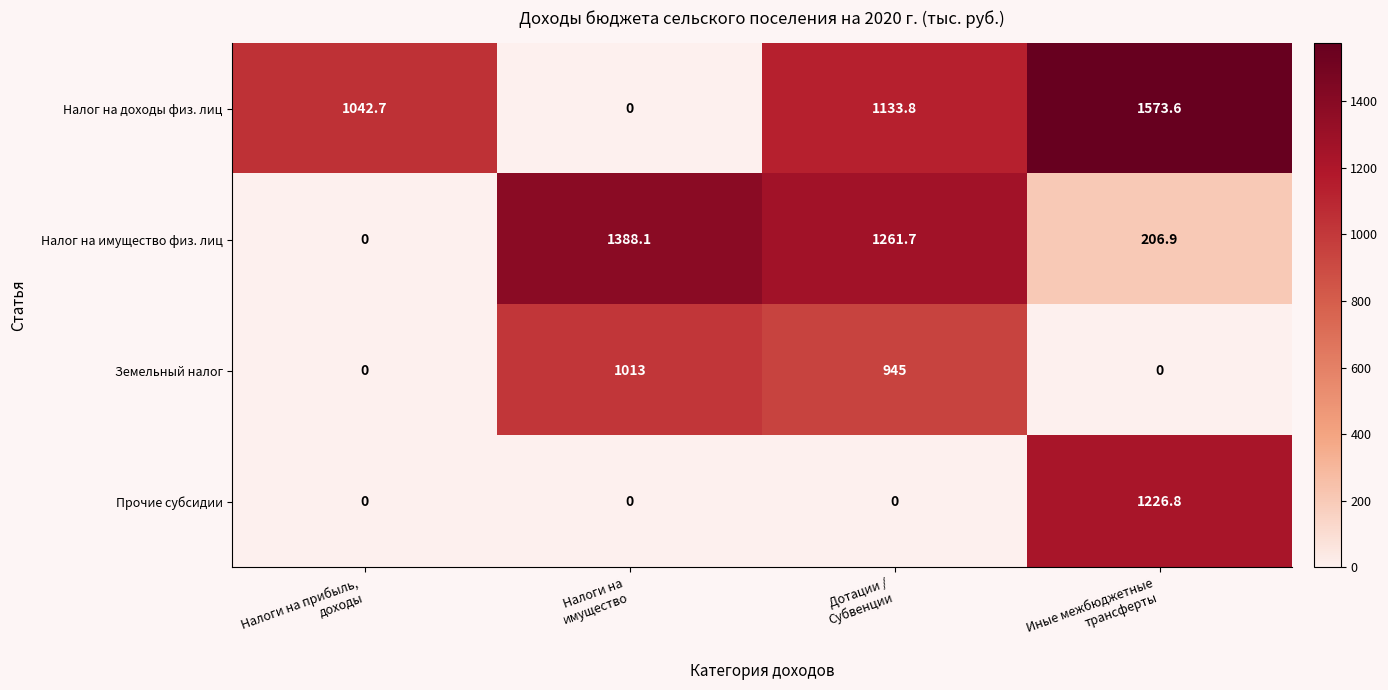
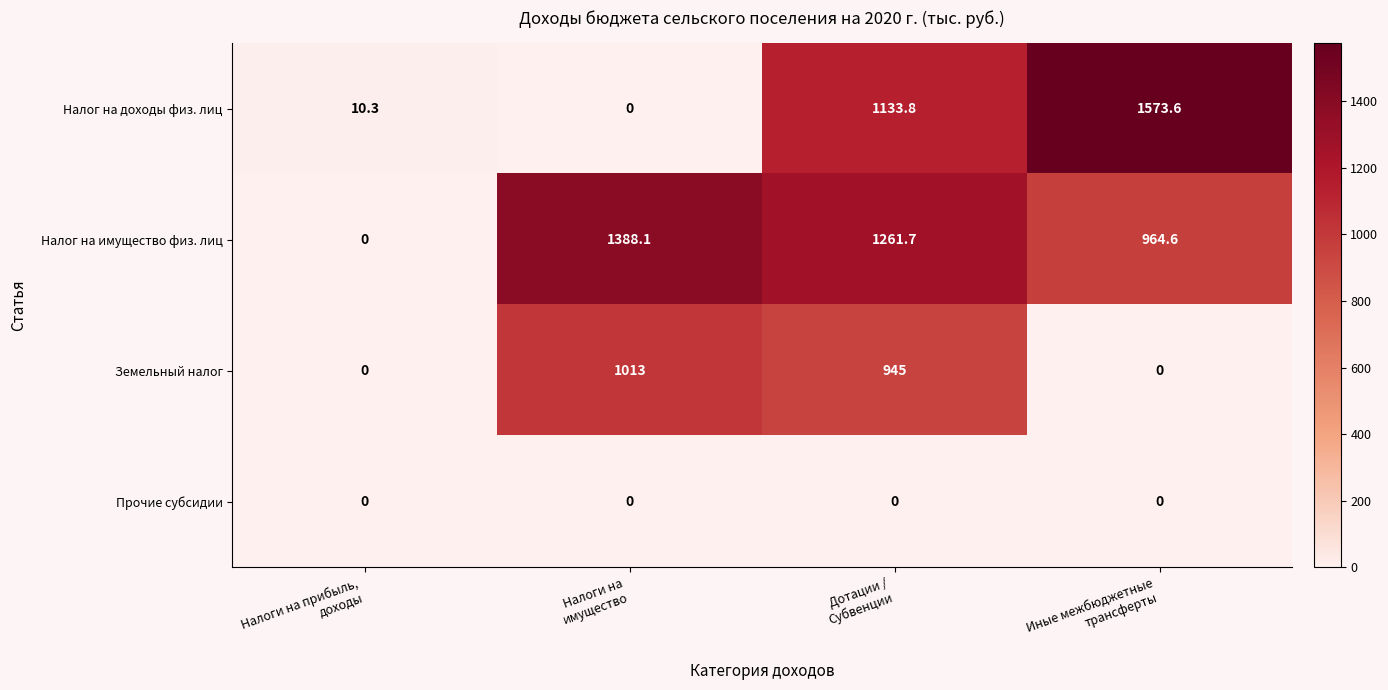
  {
    "Налог на доходы физ. лиц": {
-     "Налоги на прибыль, доходы": 1042.7,
+     "Налоги на прибыль, доходы": 10.3,
      "Налоги на имущество": 0,
      "Дотации / Субвенции": 1133.8,
      "Иные межбюджетные трансферты": 1573.6
    },
    "Налог на имущество физ. лиц": {
      "Налоги на прибыль, доходы": 0,
      "Налоги на имущество": 1388.1,
      "Дотации / Субвенции": 1261.7,
-     "Иные межбюджетные трансферты": 206.9
+     "Иные межбюджетные трансферты": 964.6
    },
    "Земельный налог": {
      "Налоги на прибыль, доходы": 0,
      "Налоги на имущество": 1013,
      "Дотации / Субвенции": 945,
      "Иные межбюджетные трансферты": 0
    },
    "Прочие субсидии": {
      "Налоги на прибыль, доходы": 0,
      "Налоги на имущество": 0,
      "Дотации / Субвенции": 0,
-     "Иные межбюджетные трансферты": 1226.8
+     "Иные межбюджетные трансферты": 0
    }
  }
